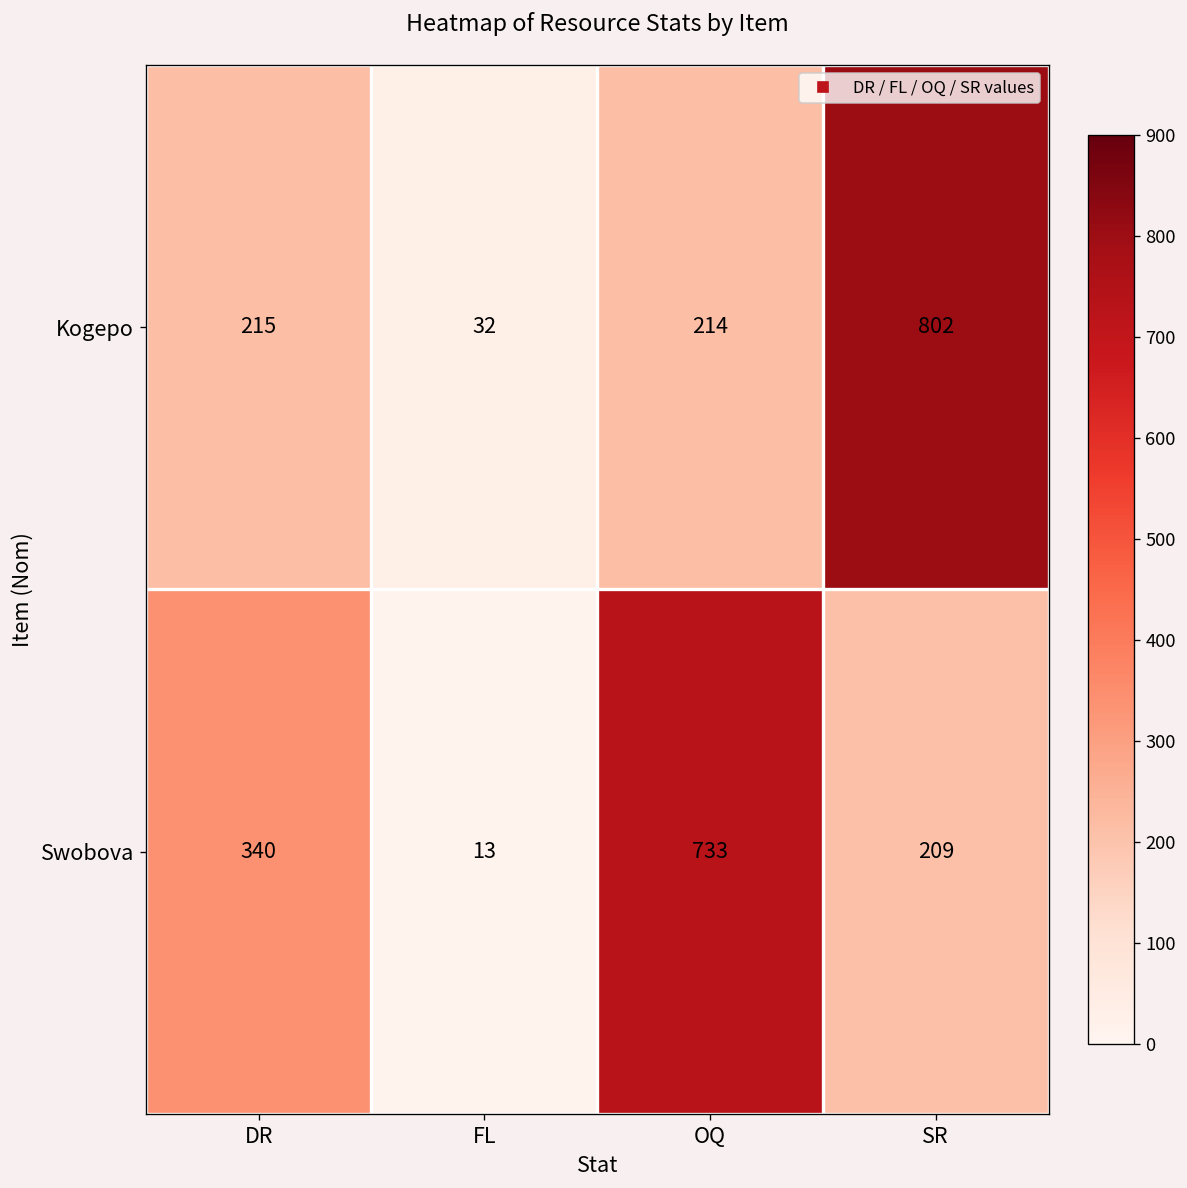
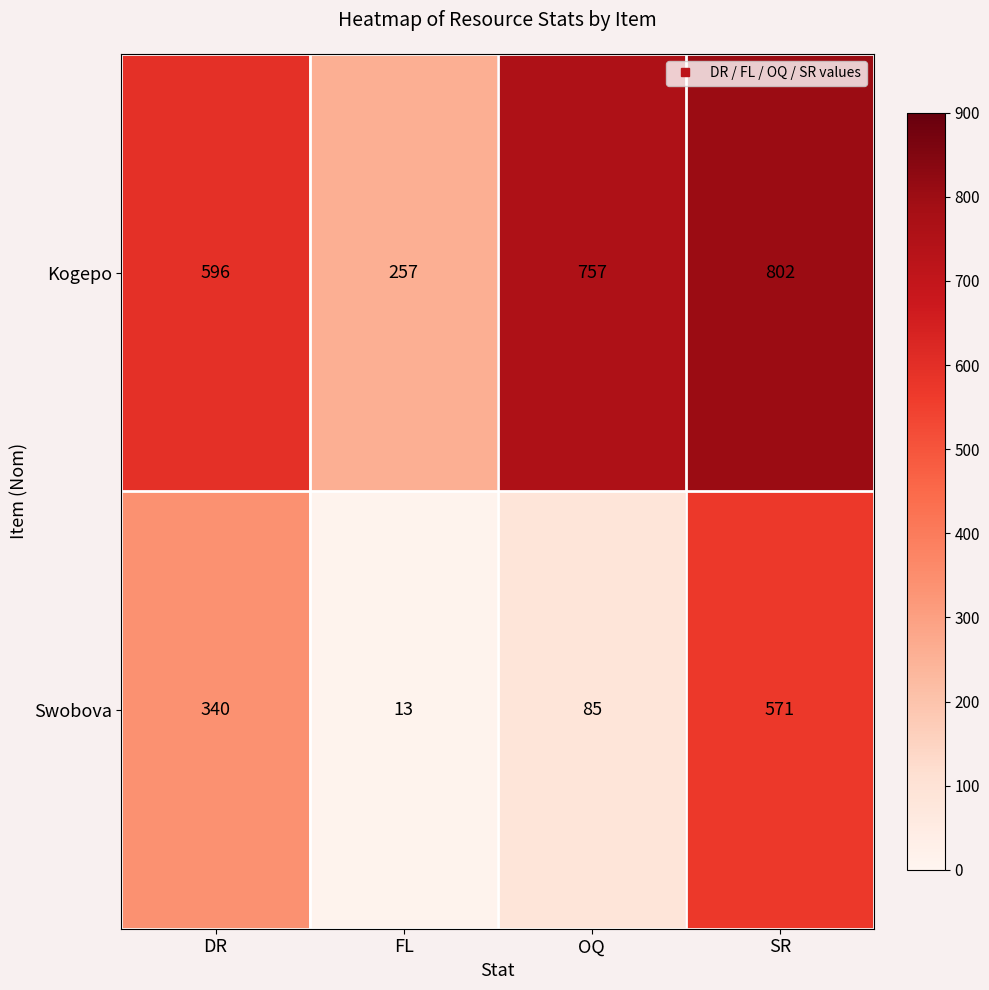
  {
    "Kogepo": {
-     "DR": 215,
-     "FL": 32,
-     "OQ": 214,
+     "DR": 596,
+     "FL": 257,
+     "OQ": 757,
      "SR": 802
    },
    "Swobova": {
      "DR": 340,
      "FL": 13,
-     "OQ": 733,
-     "SR": 209
+     "OQ": 85,
+     "SR": 571
    }
  }
